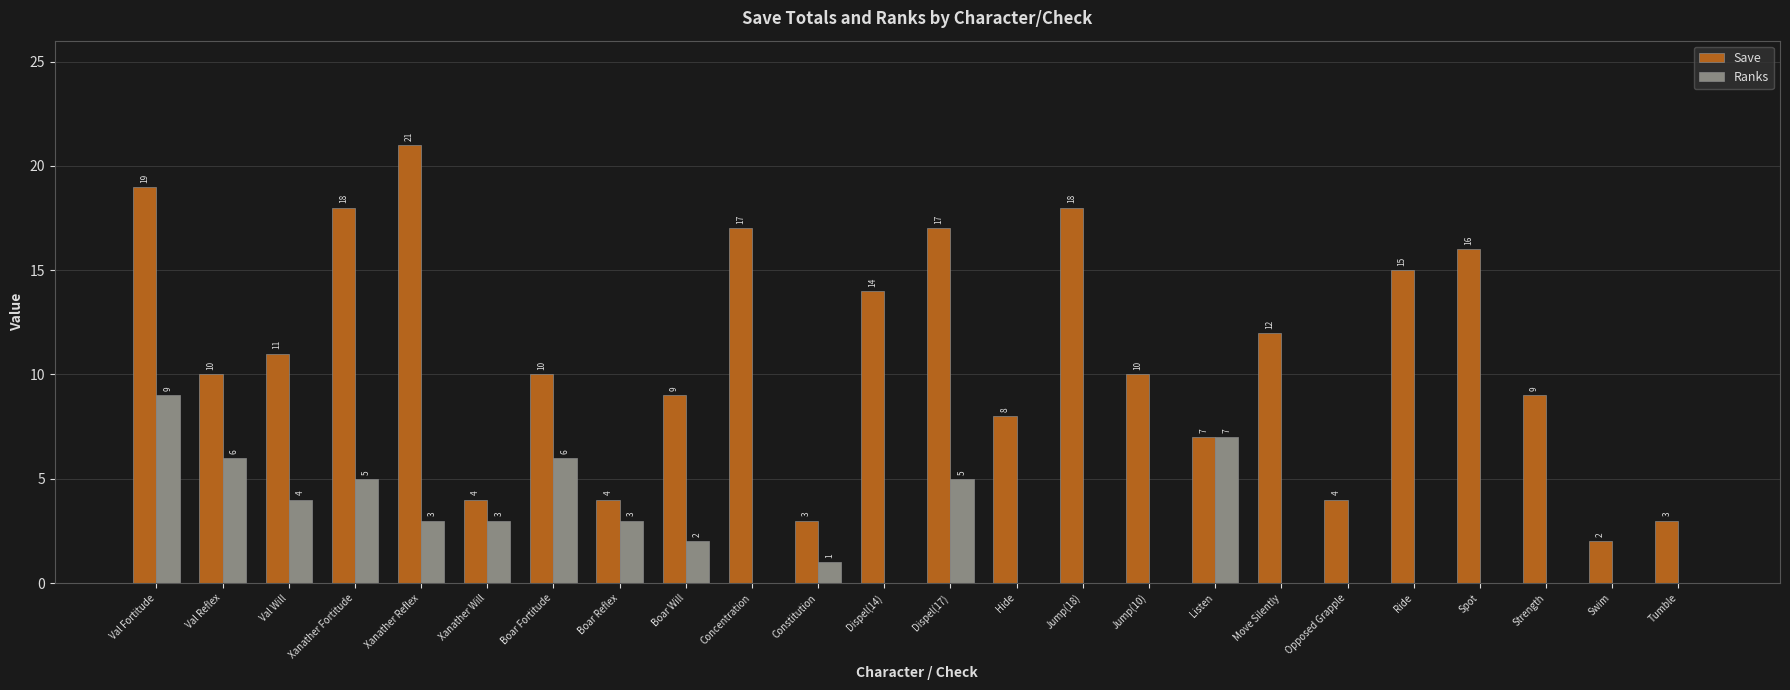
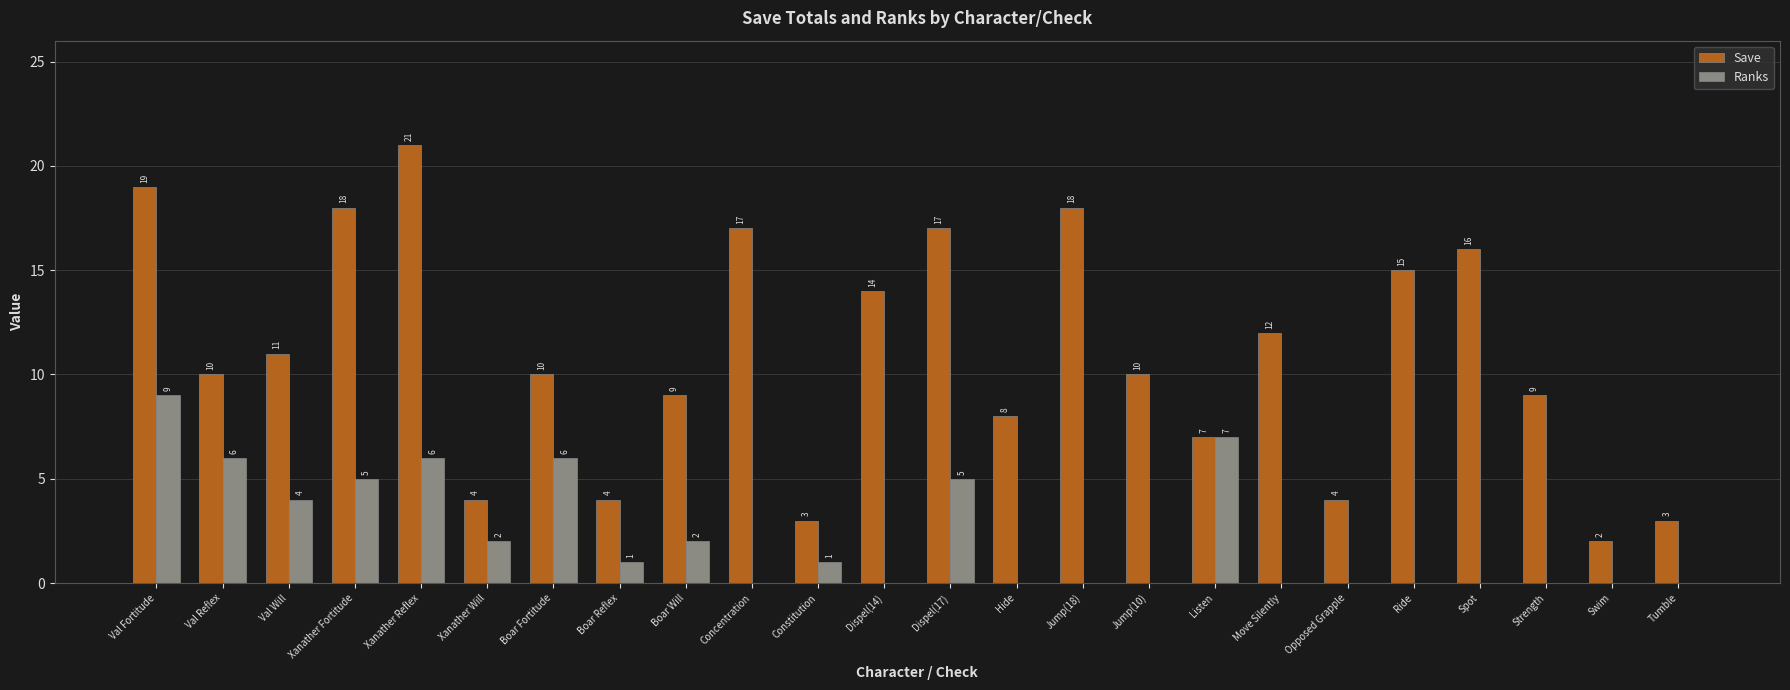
  {
    "Save": {
      "Val Fortitude": 19,
      "Val Reflex": 10,
      "Val Will": 11,
      "Xanather Fortitude": 18,
      "Xanather Reflex": 21,
      "Xanather Will": 4,
      "Boar Fortitude": 10,
      "Boar Reflex": 4,
      "Boar Will": 9,
      "Concentration": 17,
      "Constitution": 3,
      "Dispel(14)": 14,
      "Dispel(17)": 17,
      "Hide": 8,
      "Jump(18)": 18,
      "Jump(10)": 10,
      "Listen": 7,
      "Move Silently": 12,
      "Opposed Grapple": 4,
      "Ride": 15,
      "Spot": 16,
      "Strength": 9,
      "Swim": 2,
      "Tumble": 3
    },
    "Ranks": {
      "Val Fortitude": 9,
      "Val Reflex": 6,
      "Val Will": 4,
      "Xanather Fortitude": 5,
-     "Xanather Reflex": 3,
-     "Xanather Will": 3,
+     "Xanather Reflex": 6,
+     "Xanather Will": 2,
      "Boar Fortitude": 6,
-     "Boar Reflex": 3,
+     "Boar Reflex": 1,
      "Boar Will": 2,
      "Constitution": 1,
      "Dispel(17)": 5,
      "Listen": 7
    }
  }
